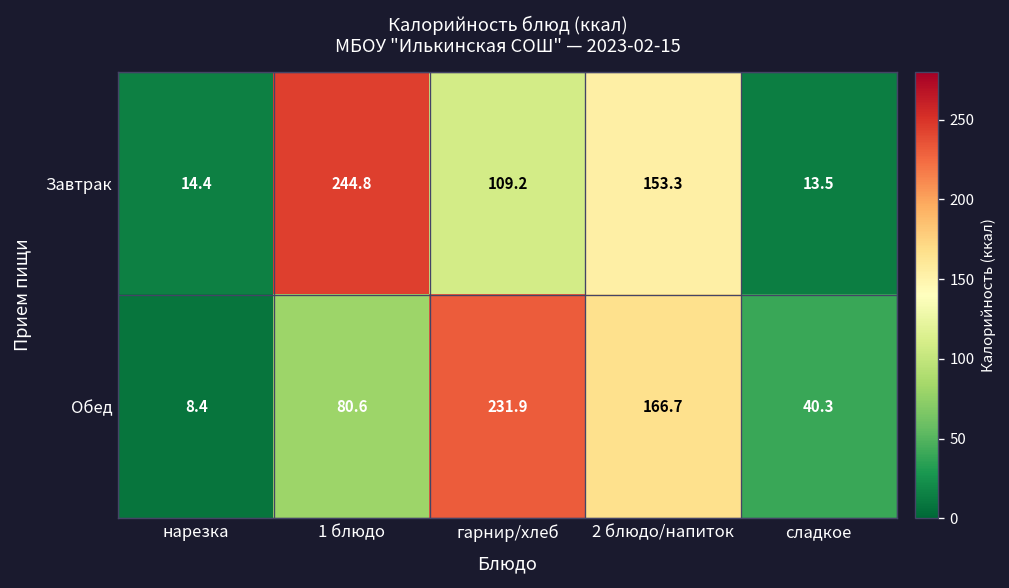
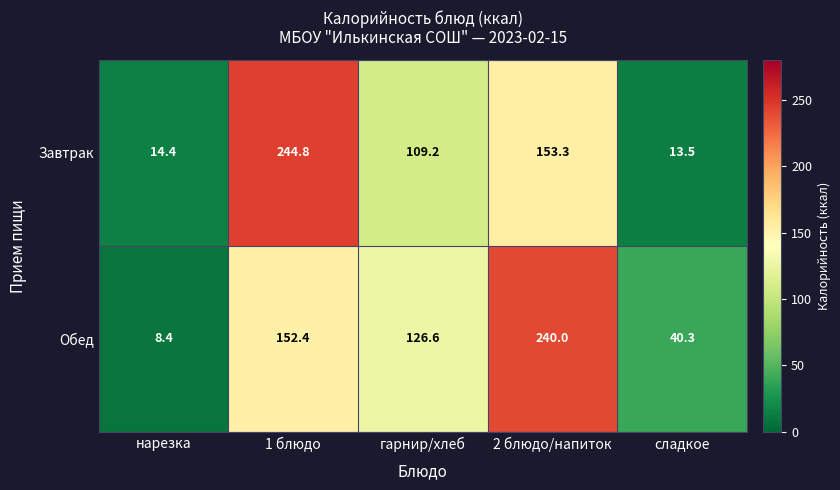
  {
    "Завтрак": {
      "нарезка": 14.4,
      "1 блюдо": 244.8,
      "гарнир/хлеб": 109.2,
      "2 блюдо/напиток": 153.3,
      "сладкое": 13.5
    },
    "Обед": {
      "нарезка": 8.4,
-     "1 блюдо": 80.6,
-     "гарнир/хлеб": 231.9,
-     "2 блюдо/напиток": 166.7,
+     "1 блюдо": 152.4,
+     "гарнир/хлеб": 126.6,
+     "2 блюдо/напиток": 240.0,
      "сладкое": 40.3
    }
  }
